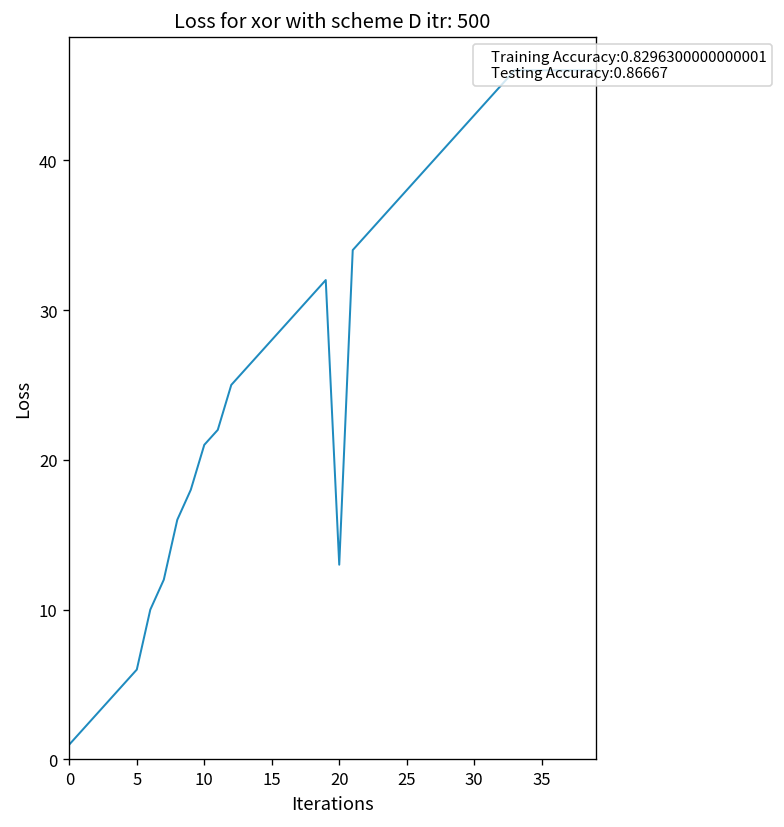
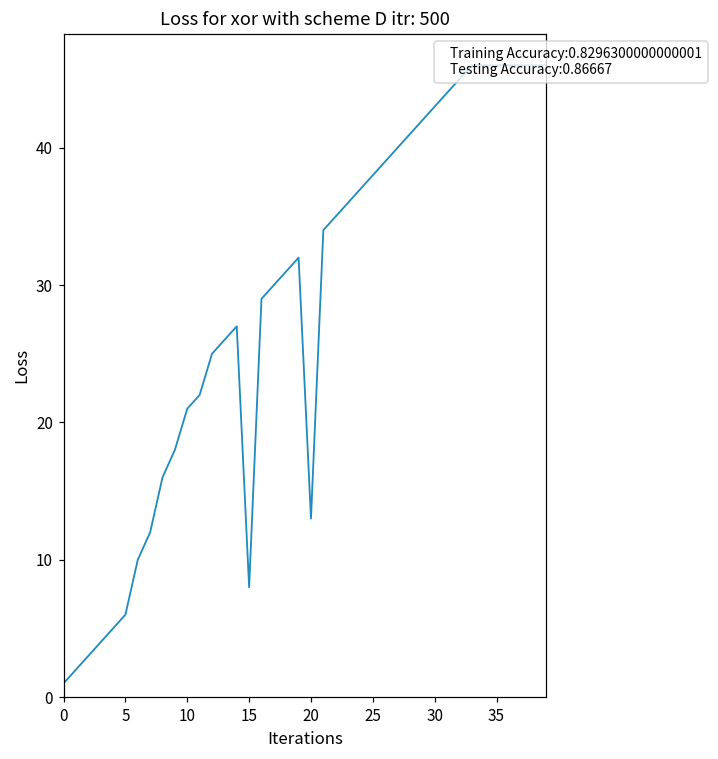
  {
    "0": 1,
-   "15": 28,
+   "15": 8,
    "20": 13
  }
